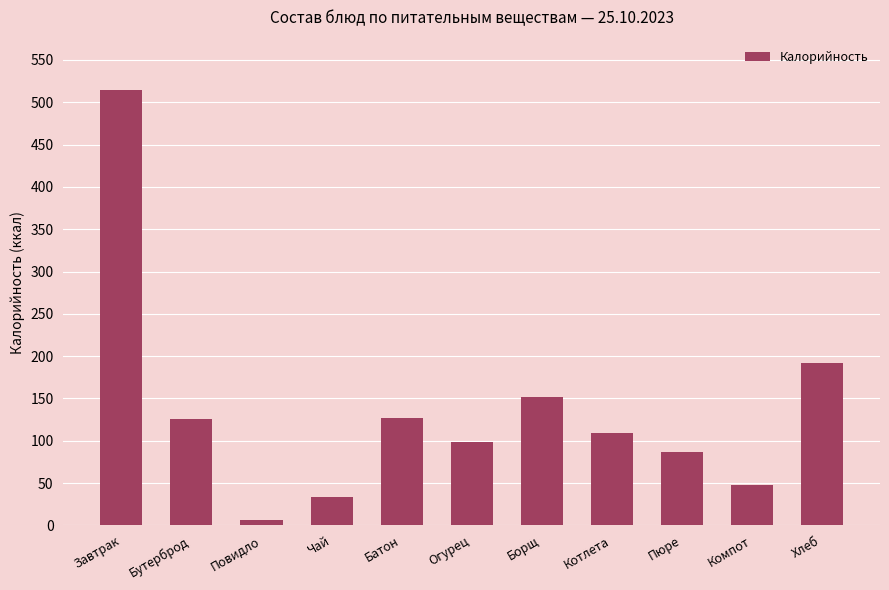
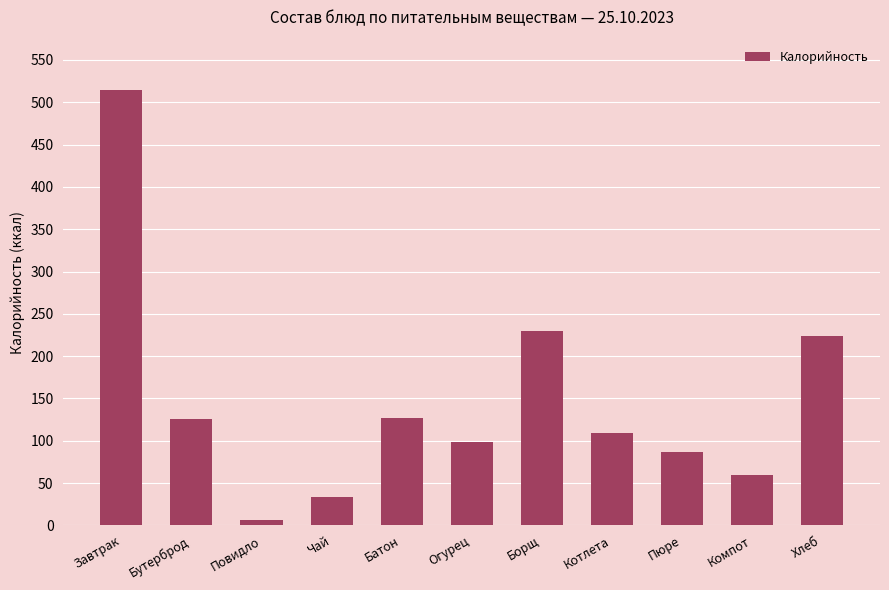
  {
    "Завтрак": 510,
    "Бутерброд": 130,
    "Повидло": 10,
    "Чай": 30,
    "Батон": 130,
    "Огурец": 100,
-   "Борщ": 150,
+   "Борщ": 230,
    "Котлета": 110,
    "Пюре": 90,
-   "Компот": 50,
-   "Хлеб": 190
+   "Компот": 60,
+   "Хлеб": 220
  }
